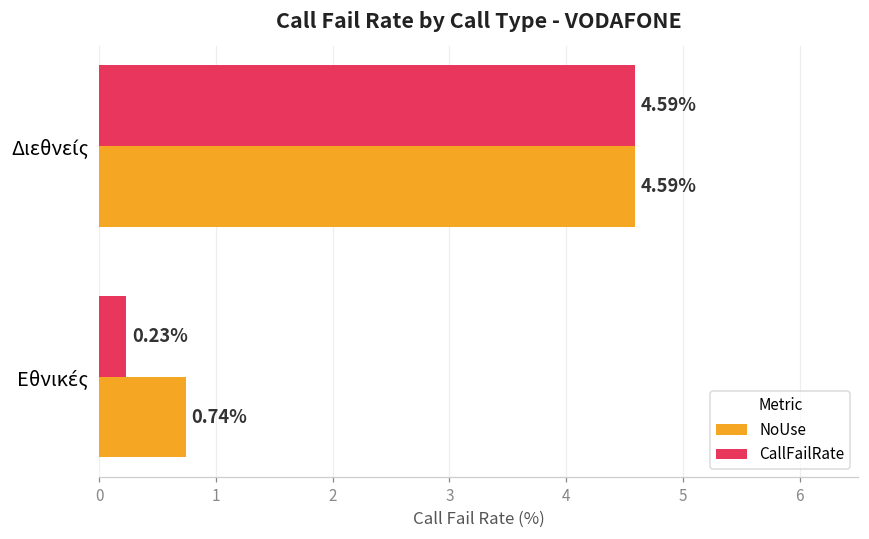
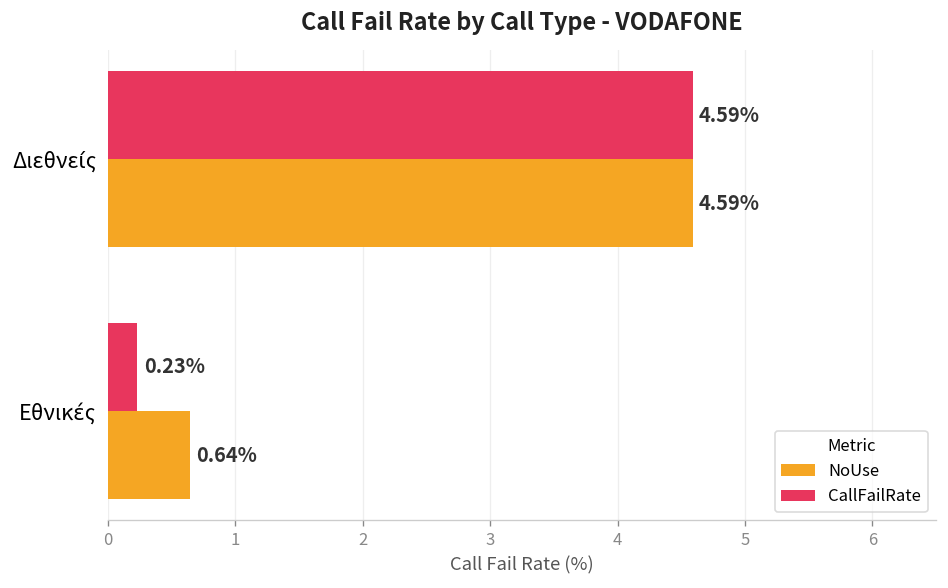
  {
    "NoUse": {
      "Διεθνείς": "4.59%",
-     "Εθνικές": "0.74%"
+     "Εθνικές": "0.64%"
    },
    "CallFailRate": {
      "Διεθνείς": "4.59%",
      "Εθνικές": "0.23%"
    }
  }
